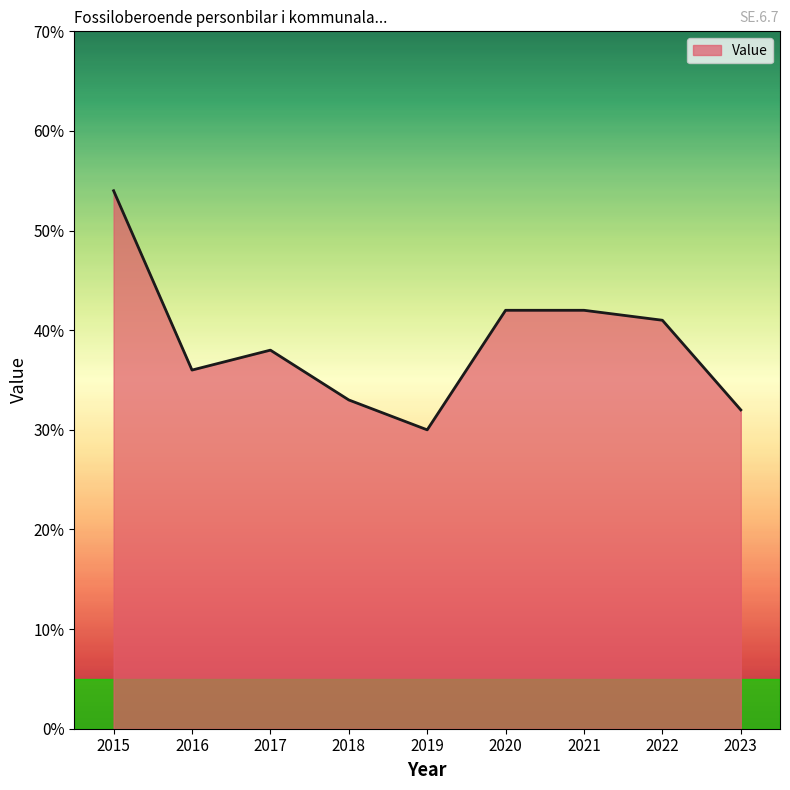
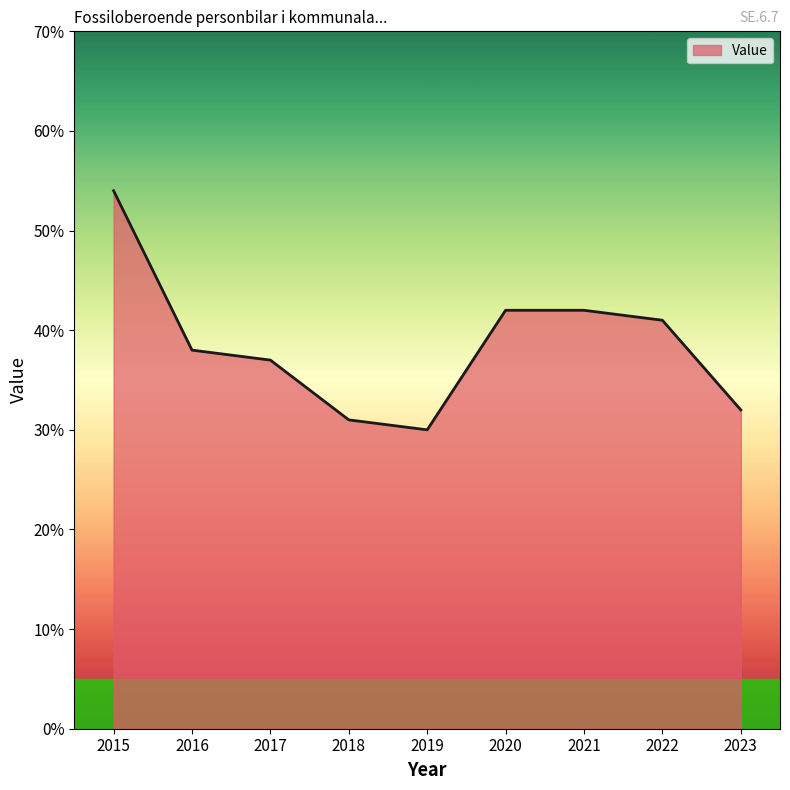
  {
    "2015": "54%",
-   "2016": "36%",
-   "2017": "38%",
-   "2018": "33%",
+   "2016": "38%",
+   "2017": "37%",
+   "2018": "31%",
    "2019": "30%",
    "2020": "42%",
    "2021": "42%",
    "2022": "41%",
    "2023": "32%"
  }
